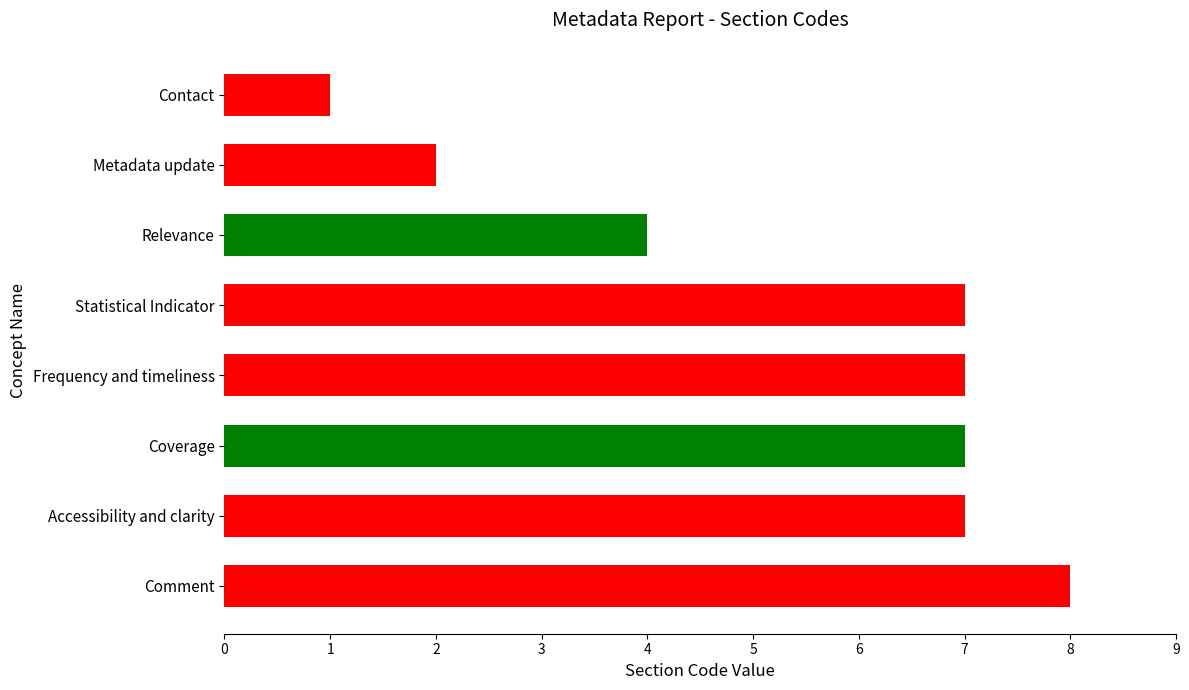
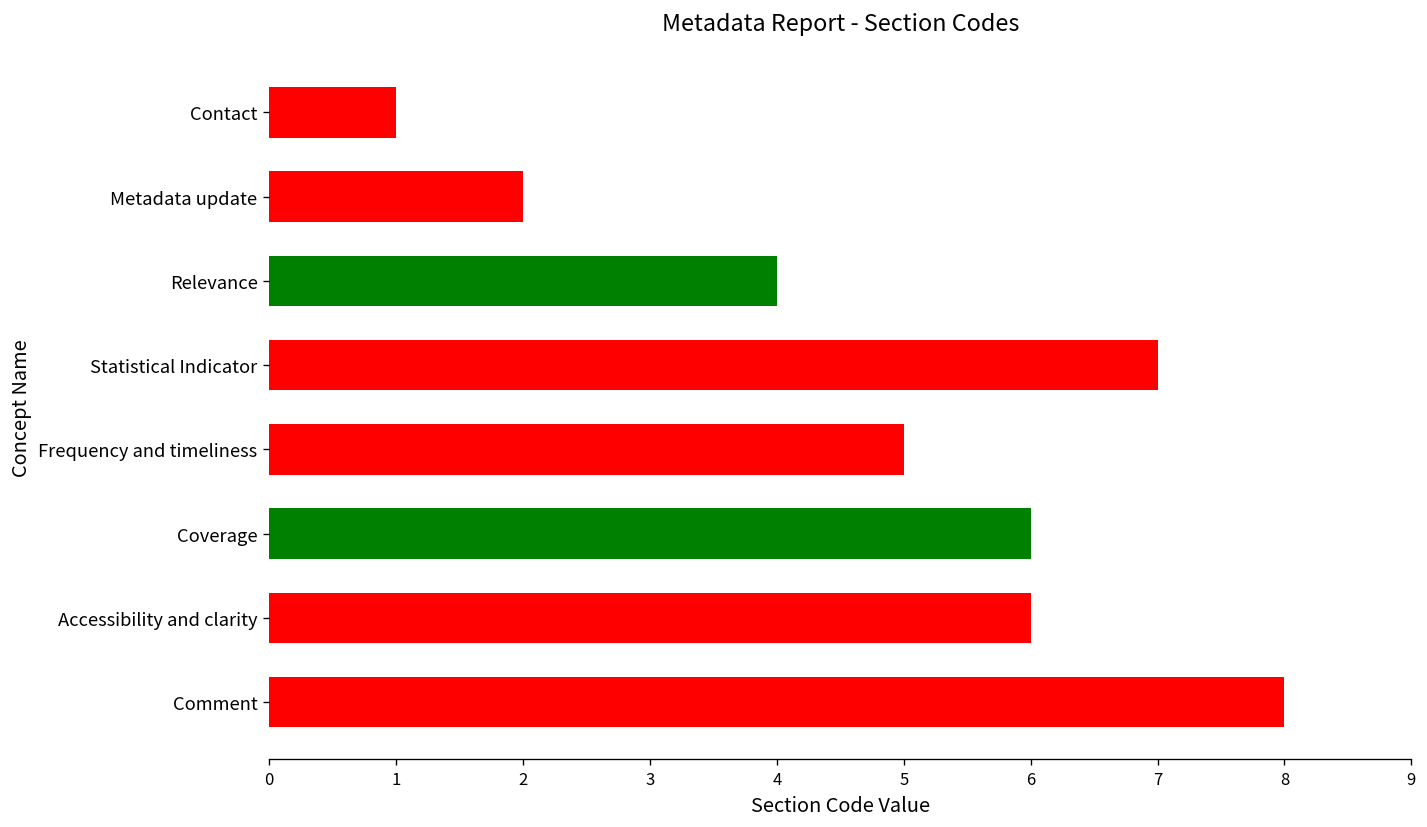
  {
    "Contact": 1,
    "Metadata update": 2,
    "Relevance": 4,
    "Statistical Indicator": 7,
-   "Frequency and timeliness": 7,
-   "Coverage": 7,
-   "Accessibility and clarity": 7,
+   "Frequency and timeliness": 5,
+   "Coverage": 6,
+   "Accessibility and clarity": 6,
    "Comment": 8
  }
